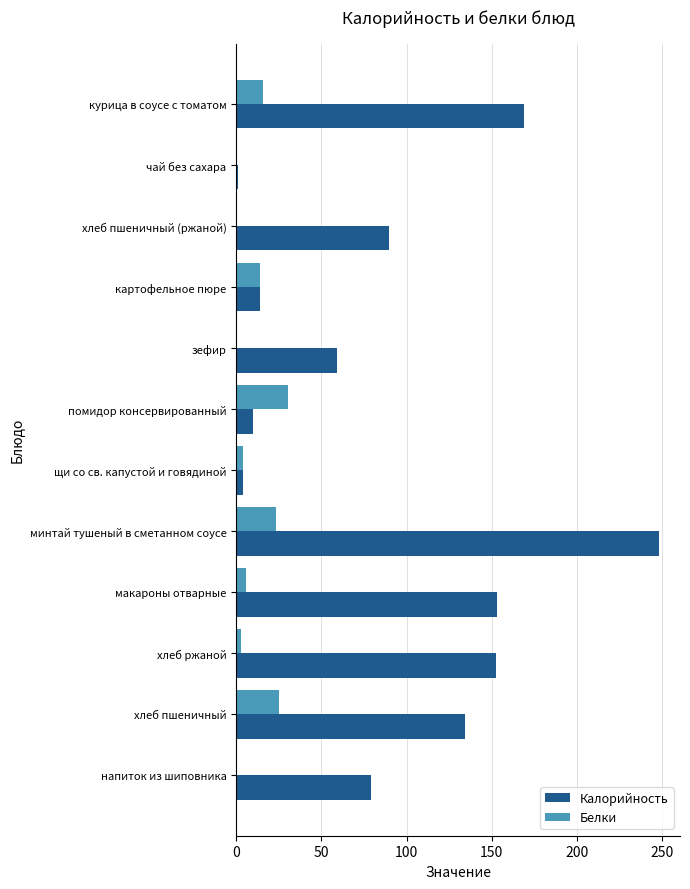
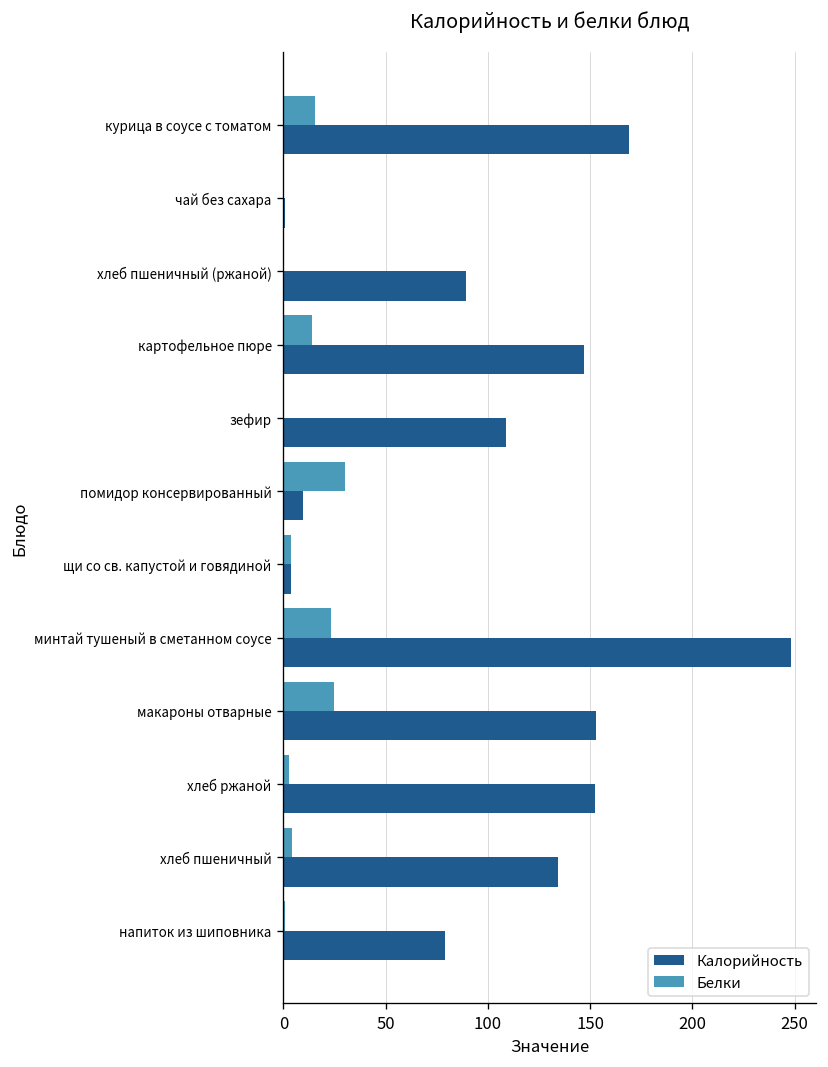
  {
    "Калорийность": {
      "курица в соусе с томатом": 169,
      "хлеб пшеничный (ржаной)": 90,
-     "картофельное пюре": 14,
-     "зефир": 59,
+     "картофельное пюре": 147,
+     "зефир": 109,
      "помидор консервированный": 10,
      "щи со св. капустой и говядиной": 4,
      "минтай тушеный в сметанном соусе": 248,
      "макароны отварные": 153,
      "хлеб ржаной": 152,
      "хлеб пшеничный": 134,
      "напиток из шиповника": 79
    },
    "Белки": {
      "курица в соусе с томатом": 16,
      "картофельное пюре": 14,
      "помидор консервированный": 30,
      "щи со св. капустой и говядиной": 4,
      "минтай тушеный в сметанном соусе": 23,
-     "макароны отварные": 6,
+     "макароны отварные": 25,
      "хлеб ржаной": 3,
-     "хлеб пшеничный": 25
+     "хлеб пшеничный": 4
    }
  }
